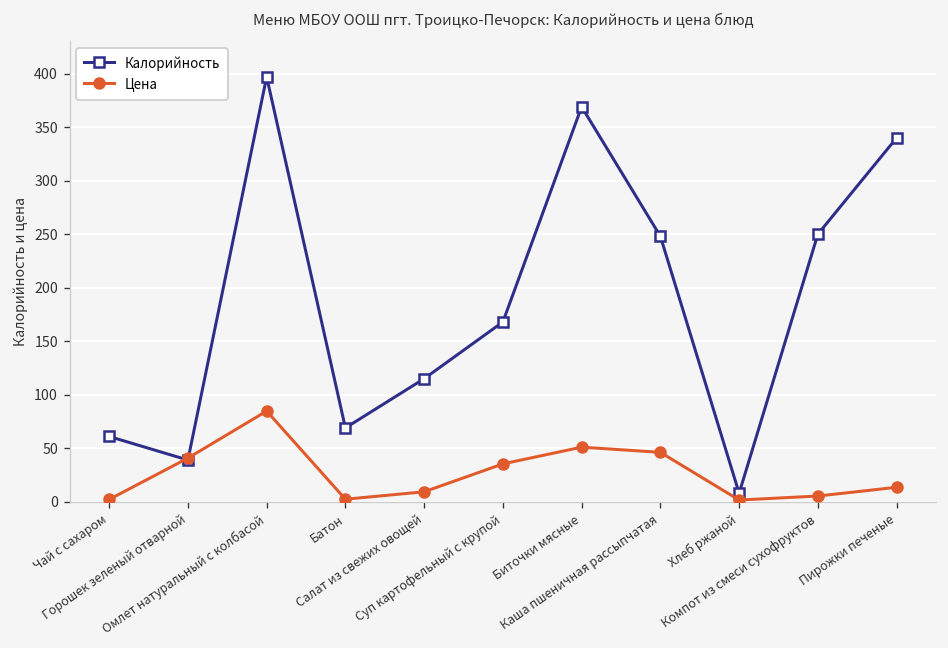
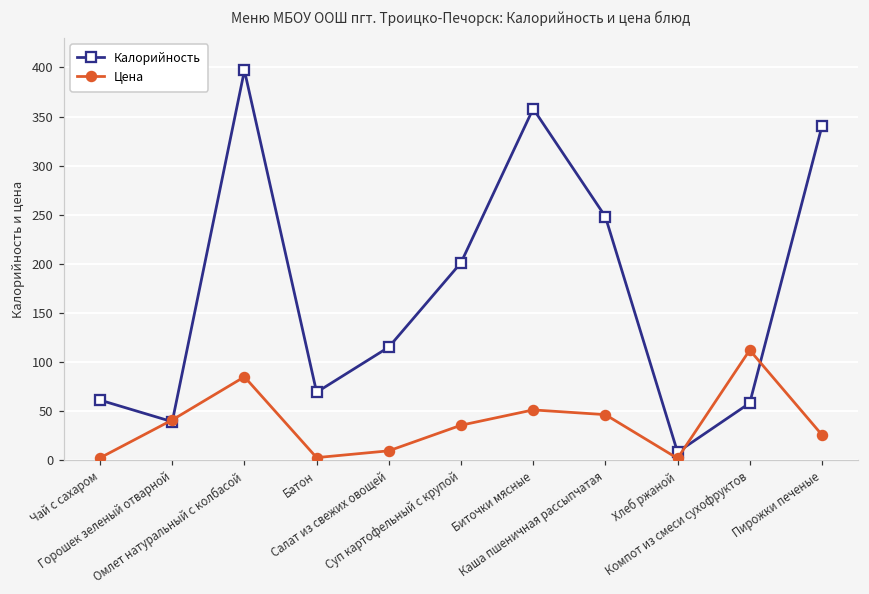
  {
    "Калорийность": {
      "Чай с сахаром": 60,
      "Омлет натуральный с колбасой": 400,
      "Батон": 70,
      "Салат из свежих овощей": 120,
-     "Суп картофельный с крупой": 170,
-     "Биточки мясные": 370,
+     "Суп картофельный с крупой": 200,
+     "Биточки мясные": 360,
      "Каша пшеничная рассыпчатая": 250,
      "Хлеб ржаной": 10,
-     "Компот из смеси сухофруктов": 250,
+     "Компот из смеси сухофруктов": 60,
      "Пирожки печеные": 340
    },
    "Цена": {
      "Чай с сахаром": 0,
      "Омлет натуральный с колбасой": 80,
      "Батон": 0,
      "Салат из свежих овощей": 10,
      "Суп картофельный с крупой": 40,
      "Биточки мясные": 50,
      "Каша пшеничная рассыпчатая": 50,
      "Хлеб ржаной": 0,
-     "Компот из смеси сухофруктов": 10,
-     "Пирожки печеные": 10
+     "Компот из смеси сухофруктов": 110,
+     "Пирожки печеные": 30
    }
  }
